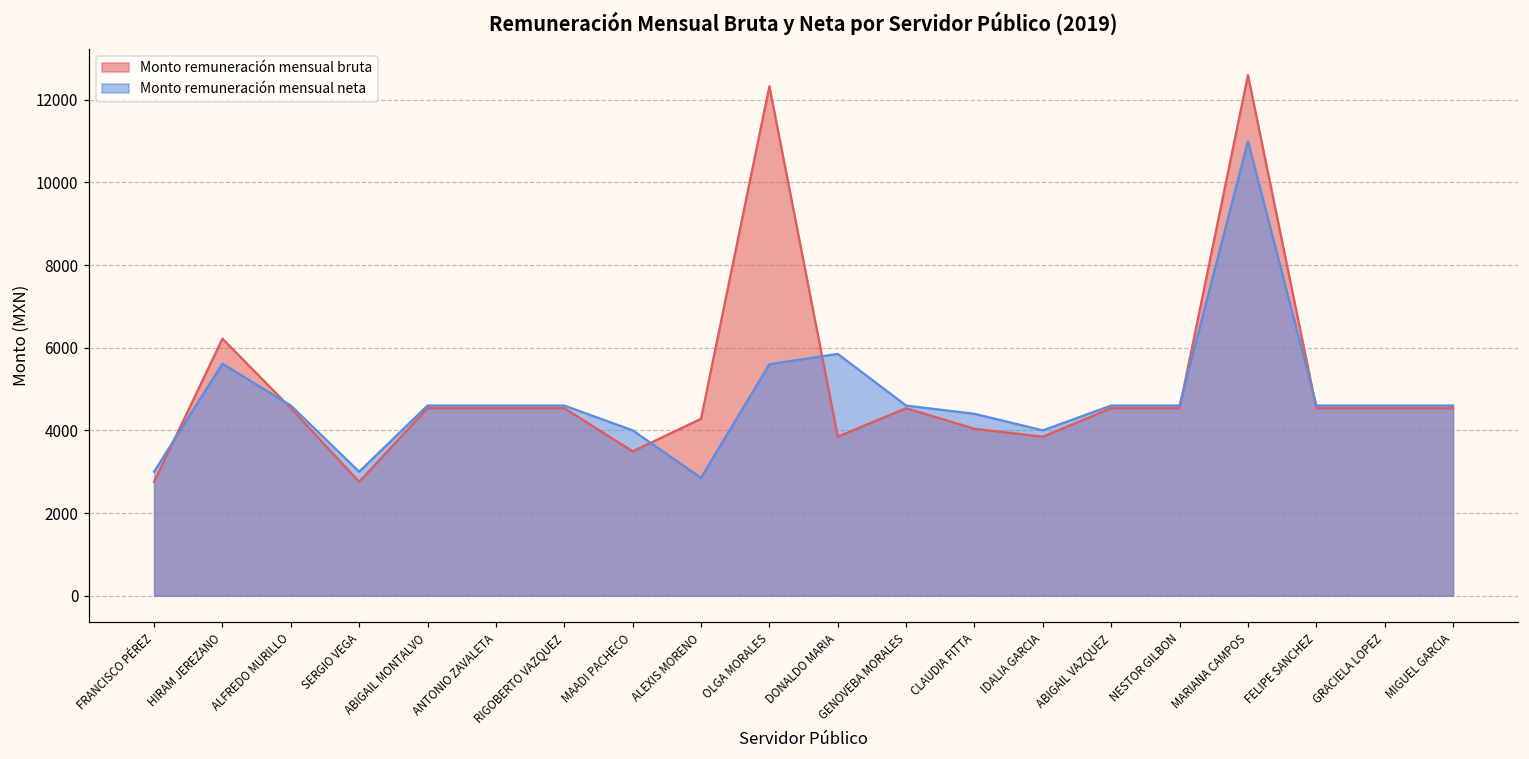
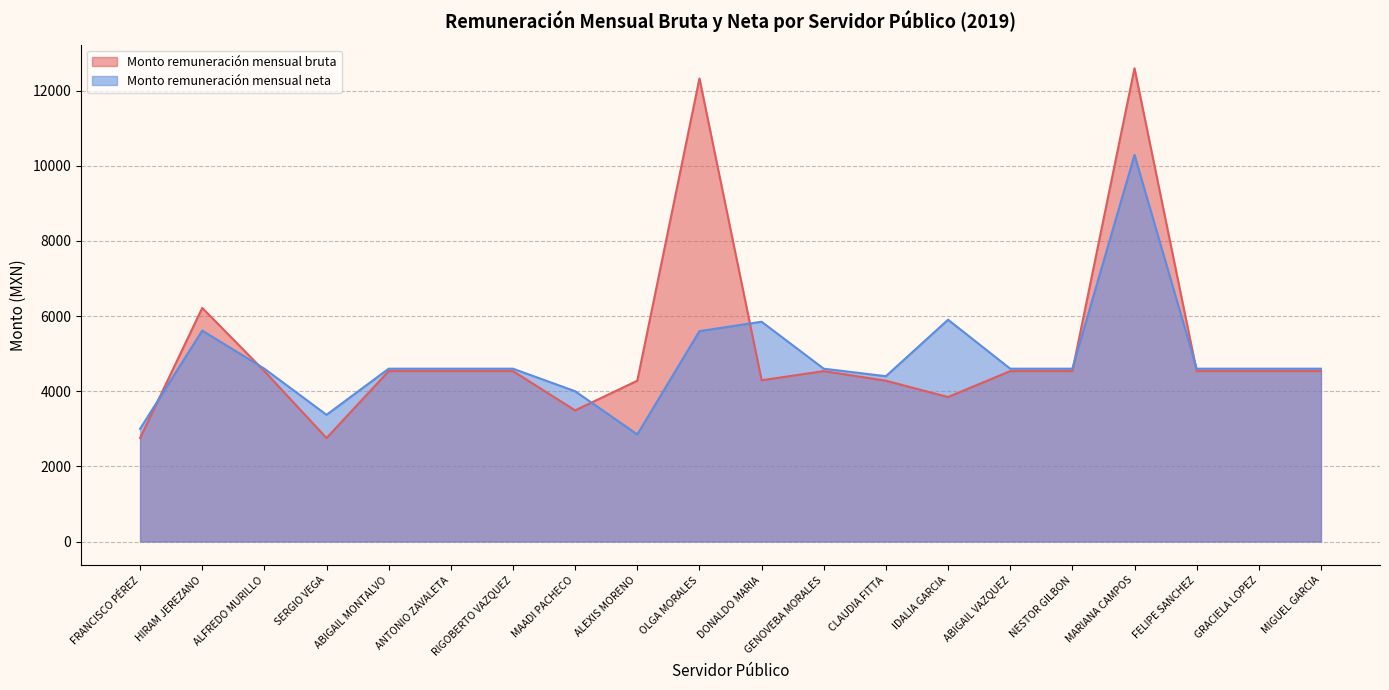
  {
    "Monto remuneración mensual bruta": {
      "FRANCISCO PÉREZ": 2800,
      "HIRAM JEREZANO": 6200,
      "SERGIO VEGA": 2800,
      "MAADI PACHECO": 3500,
      "ALEXIS MORENO": 4300,
      "OLGA MORALES": 12300,
-     "DONALDO MARIA": 3800,
-     "CLAUDIA FITTA": 4000,
+     "DONALDO MARIA": 4300,
+     "CLAUDIA FITTA": 4300,
      "IDALIA GARCIA": 3800,
      "MARIANA CAMPOS": 12600
    },
    "Monto remuneración mensual neta": {
      "FRANCISCO PÉREZ": 3000,
      "HIRAM JEREZANO": 5600,
-     "SERGIO VEGA": 3000,
+     "SERGIO VEGA": 3400,
      "MAADI PACHECO": 4000,
      "ALEXIS MORENO": 2900,
      "OLGA MORALES": 5600,
      "DONALDO MARIA": 5900,
      "CLAUDIA FITTA": 4400,
-     "IDALIA GARCIA": 4000,
-     "MARIANA CAMPOS": 11000
+     "IDALIA GARCIA": 5900,
+     "MARIANA CAMPOS": 10300
    }
  }
